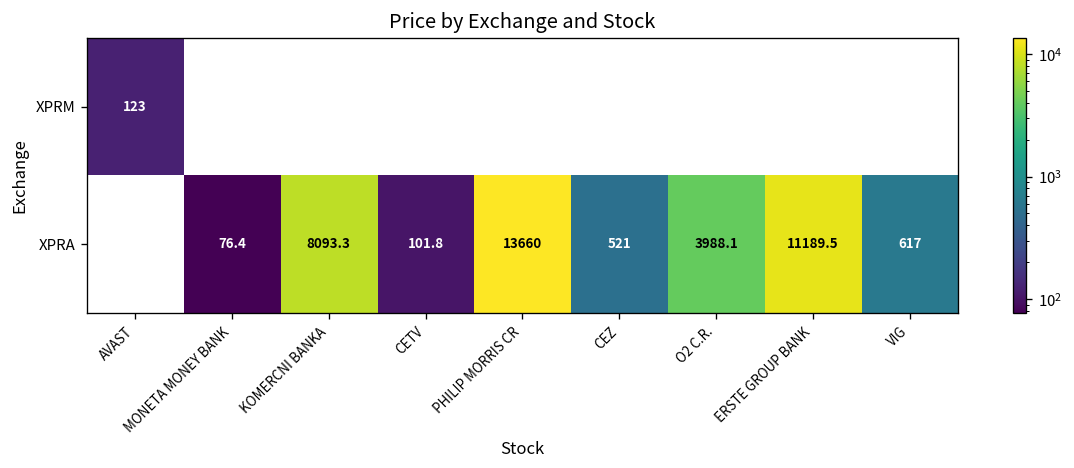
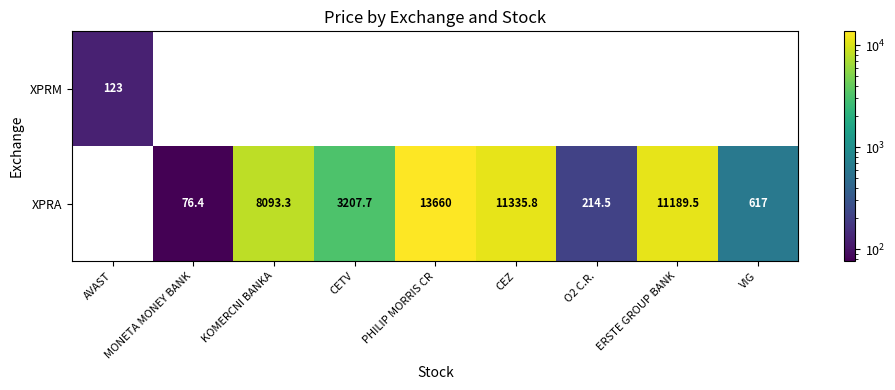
  {
    "XPRM": {
      "AVAST": 123
    },
    "XPRA": {
      "MONETA MONEY BANK": 76.4,
      "KOMERCNI BANKA": 8093.3,
-     "CETV": 101.8,
+     "CETV": 3207.7,
      "PHILIP MORRIS CR": 13660,
-     "CEZ": 521,
-     "O2 C.R.": 3988.1,
+     "CEZ": 11335.8,
+     "O2 C.R.": 214.5,
      "ERSTE GROUP BANK": 11189.5,
      "VIG": 617
    }
  }
